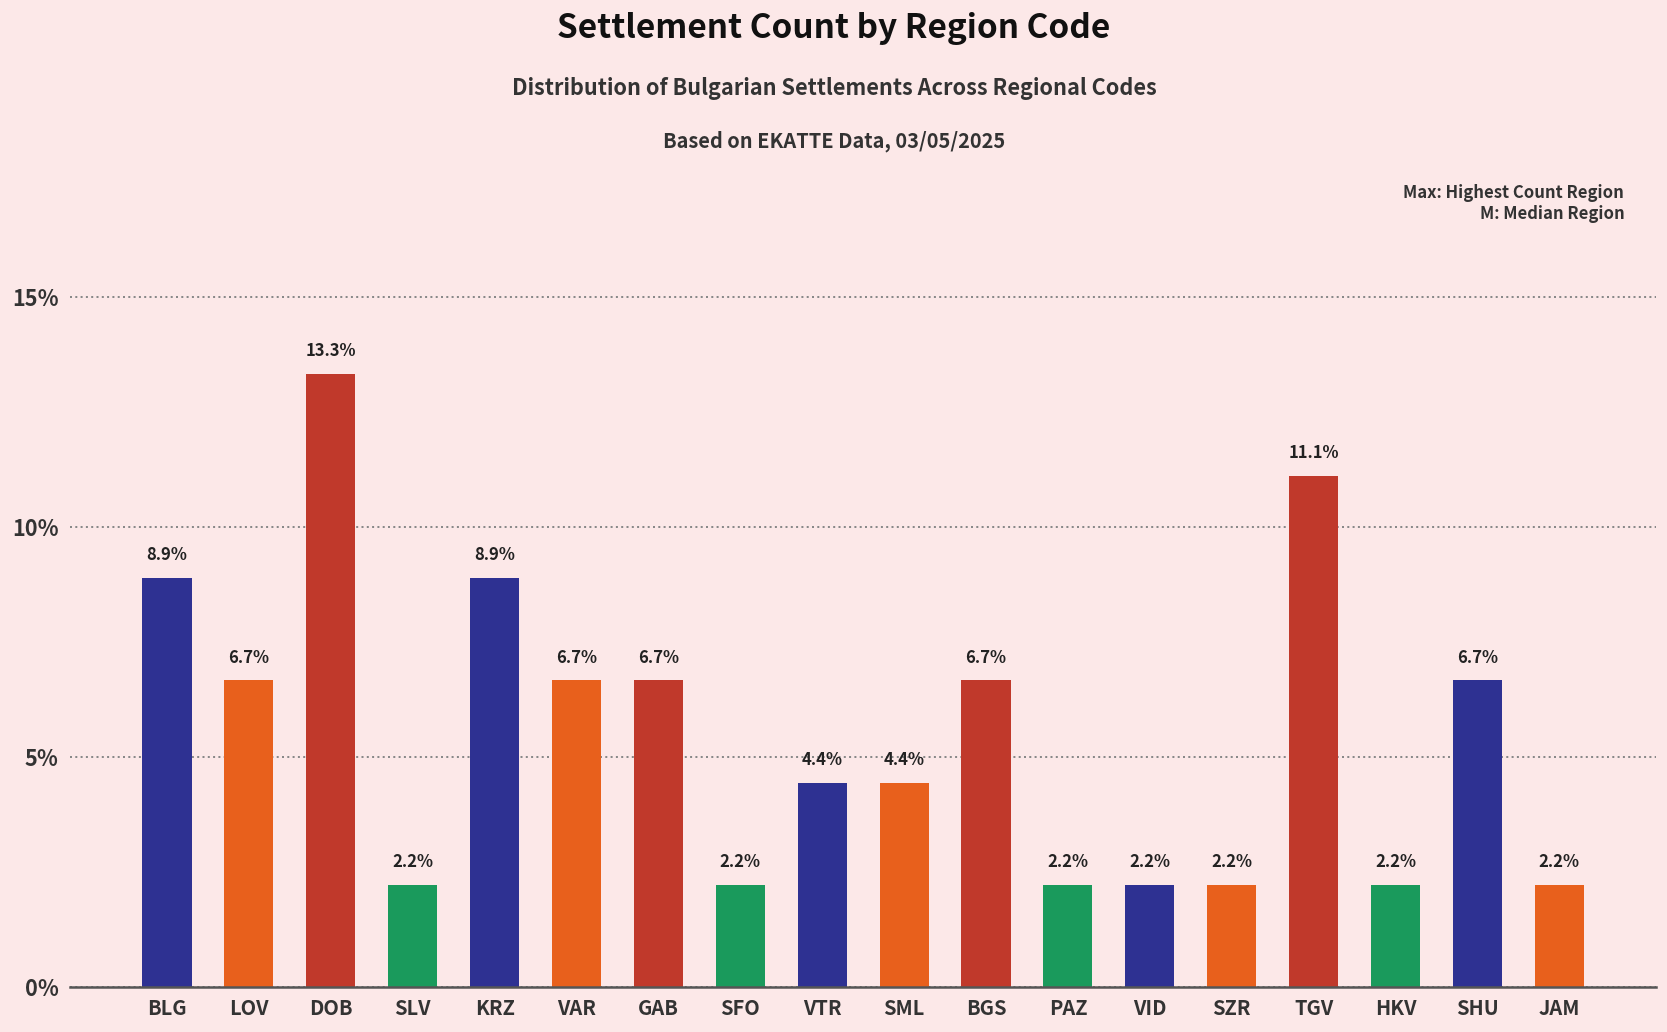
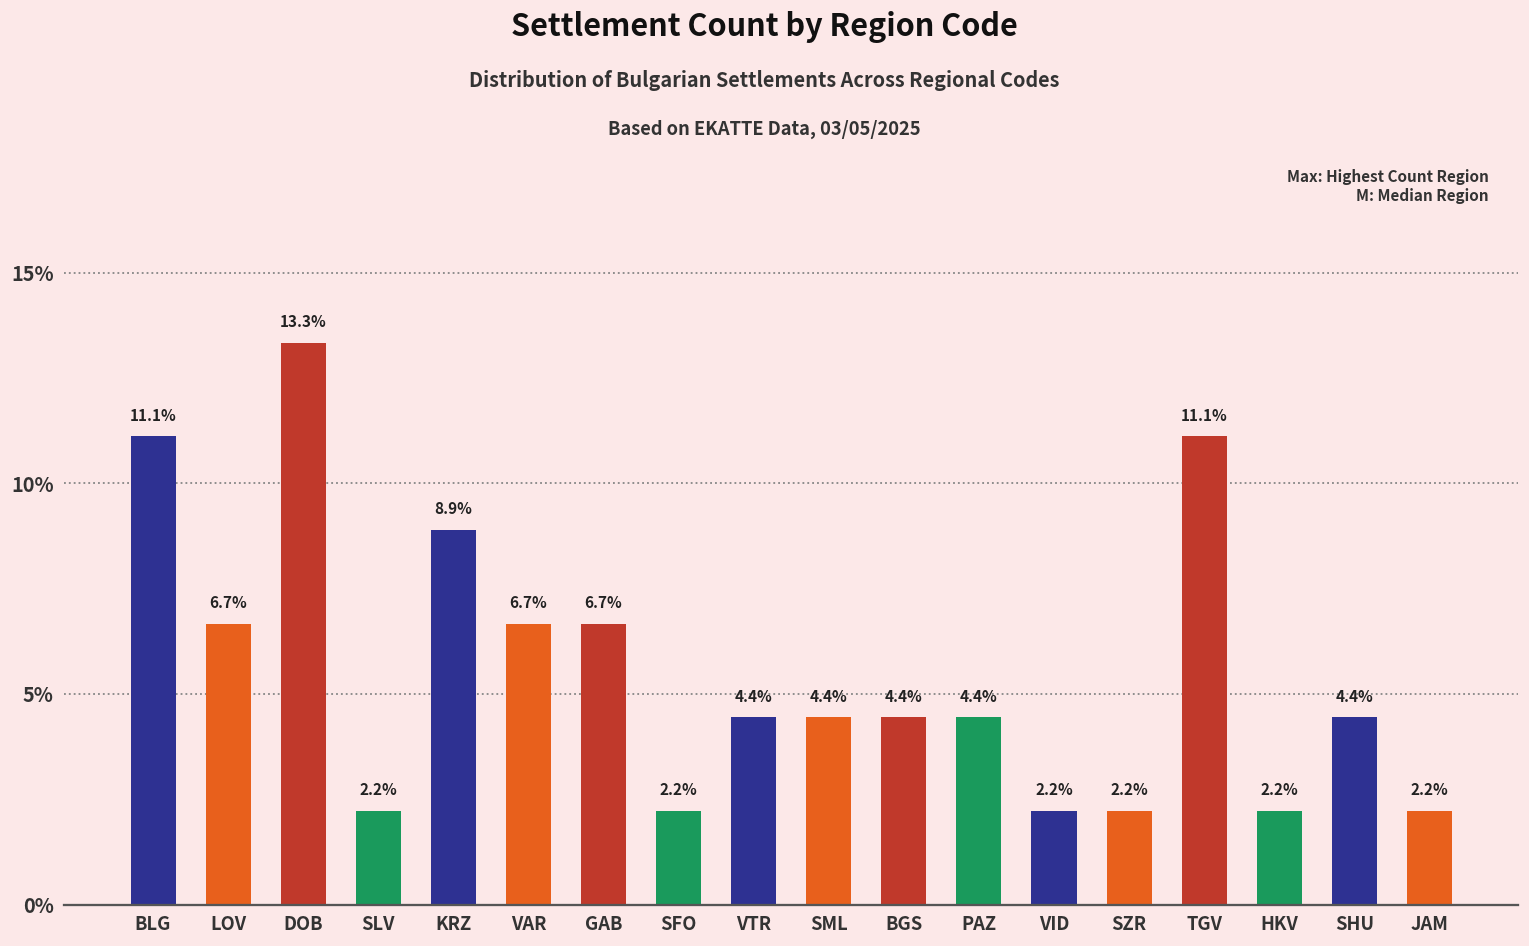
  {
-   "BLG": "8.9%",
+   "BLG": "11.1%",
    "LOV": "6.7%",
    "DOB": "13.3%",
    "SLV": "2.2%",
    "KRZ": "8.9%",
    "VAR": "6.7%",
    "GAB": "6.7%",
    "SFO": "2.2%",
    "VTR": "4.4%",
    "SML": "4.4%",
-   "BGS": "6.7%",
-   "PAZ": "2.2%",
+   "BGS": "4.4%",
+   "PAZ": "4.4%",
    "VID": "2.2%",
    "SZR": "2.2%",
    "TGV": "11.1%",
    "HKV": "2.2%",
-   "SHU": "6.7%",
+   "SHU": "4.4%",
    "JAM": "2.2%"
  }
